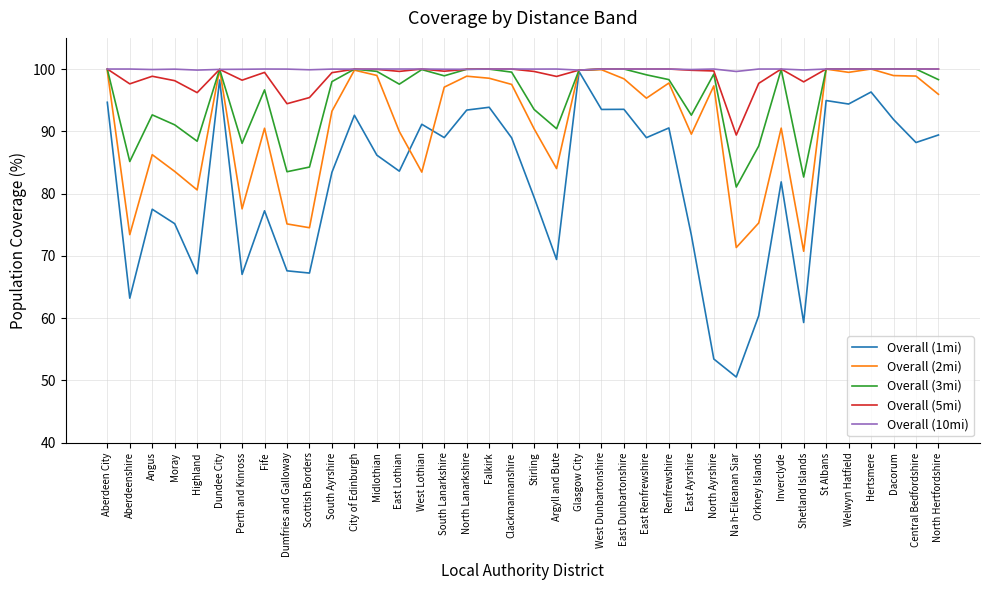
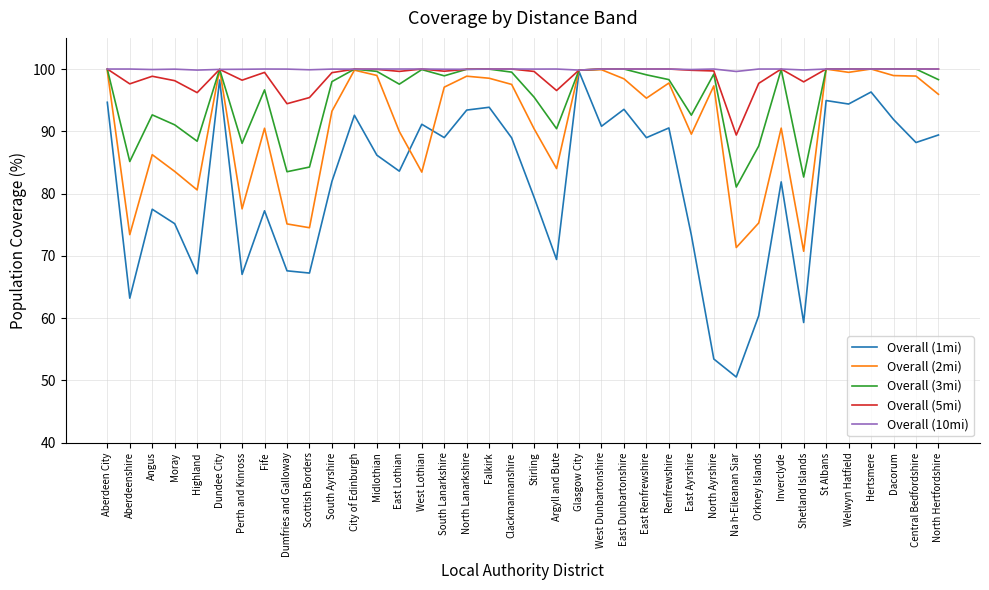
  {
    "Overall (1mi)": {
      "Aberdeen City": 95,
      "Aberdeenshire": 63,
      "Angus": 77,
      "Moray": 75,
      "Highland": 67,
      "Dundee City": 98,
      "Perth and Kinross": 67,
      "Fife": 77,
      "Dumfries and Galloway": 68,
      "Scottish Borders": 67,
-     "South Ayrshire": 83,
+     "South Ayrshire": 82,
      "City of Edinburgh": 93,
      "Midlothian": 86,
      "East Lothian": 84,
      "West Lothian": 91,
      "South Lanarkshire": 89,
      "North Lanarkshire": 93,
      "Falkirk": 94,
      "Clackmannanshire": 89,
      "Stirling": 79,
      "Argyll and Bute": 69,
-     "West Dunbartonshire": 94,
+     "West Dunbartonshire": 91,
      "East Dunbartonshire": 94,
      "East Renfrewshire": 89,
      "Renfrewshire": 91,
      "East Ayrshire": 73,
      "North Ayrshire": 53,
      "Na h-Eileanan Siar": 51,
      "Orkney Islands": 60,
      "Inverclyde": 82,
      "Shetland Islands": 59,
      "St Albans": 95,
      "Welwyn Hatfield": 94,
      "Hertsmere": 96,
      "Dacorum": 92,
      "Central Bedfordshire": 88,
      "North Hertfordshire": 89
    },
    "Overall (2mi)": {
      "Aberdeenshire": 73,
      "Angus": 86,
      "Moray": 84,
      "Highland": 81,
      "Perth and Kinross": 78,
      "Fife": 90,
      "Dumfries and Galloway": 75,
      "Scottish Borders": 75,
      "South Ayrshire": 93,
      "Midlothian": 99,
      "East Lothian": 90,
      "West Lothian": 83,
      "South Lanarkshire": 97,
      "North Lanarkshire": 99,
      "Falkirk": 99,
      "Clackmannanshire": 98,
      "Stirling": 90,
      "Argyll and Bute": 84,
      "East Dunbartonshire": 98,
      "East Renfrewshire": 95,
      "Renfrewshire": 98,
      "East Ayrshire": 90,
      "North Ayrshire": 97,
      "Na h-Eileanan Siar": 71,
      "Orkney Islands": 75,
      "Inverclyde": 91,
      "Shetland Islands": 71,
      "Welwyn Hatfield": 99,
      "Dacorum": 99,
      "Central Bedfordshire": 99,
      "North Hertfordshire": 96
    },
    "Overall (3mi)": {
      "Aberdeenshire": 85,
      "Angus": 93,
      "Moray": 91,
      "Highland": 88,
      "Perth and Kinross": 88,
      "Fife": 97,
      "Dumfries and Galloway": 84,
      "Scottish Borders": 84,
      "South Ayrshire": 98,
      "East Lothian": 98,
      "South Lanarkshire": 99,
      "Clackmannanshire": 100,
-     "Stirling": 94,
+     "Stirling": 95,
      "Argyll and Bute": 90,
      "East Renfrewshire": 99,
      "Renfrewshire": 98,
      "East Ayrshire": 93,
      "North Ayrshire": 99,
      "Na h-Eileanan Siar": 81,
      "Orkney Islands": 88,
      "Shetland Islands": 83,
      "North Hertfordshire": 98
    },
    "Overall (5mi)": {
      "Aberdeenshire": 98,
      "Angus": 99,
      "Moray": 98,
      "Highland": 96,
      "Perth and Kinross": 98,
      "Fife": 99,
      "Dumfries and Galloway": 94,
      "Scottish Borders": 95,
      "South Ayrshire": 99,
-     "Argyll and Bute": 99,
+     "Argyll and Bute": 97,
      "Na h-Eileanan Siar": 89,
      "Orkney Islands": 98,
      "Shetland Islands": 98
    },
    "Overall (10mi)": {
      "Aberdeenshire": 100,
      "Angus": 100,
      "Moray": 100,
      "Highland": 100,
      "Perth and Kinross": 100,
      "Fife": 100,
      "Dumfries and Galloway": 100,
      "Scottish Borders": 100,
      "South Ayrshire": 100,
      "Argyll and Bute": 100,
      "Na h-Eileanan Siar": 100,
      "Orkney Islands": 100,
      "Shetland Islands": 100
    }
  }
